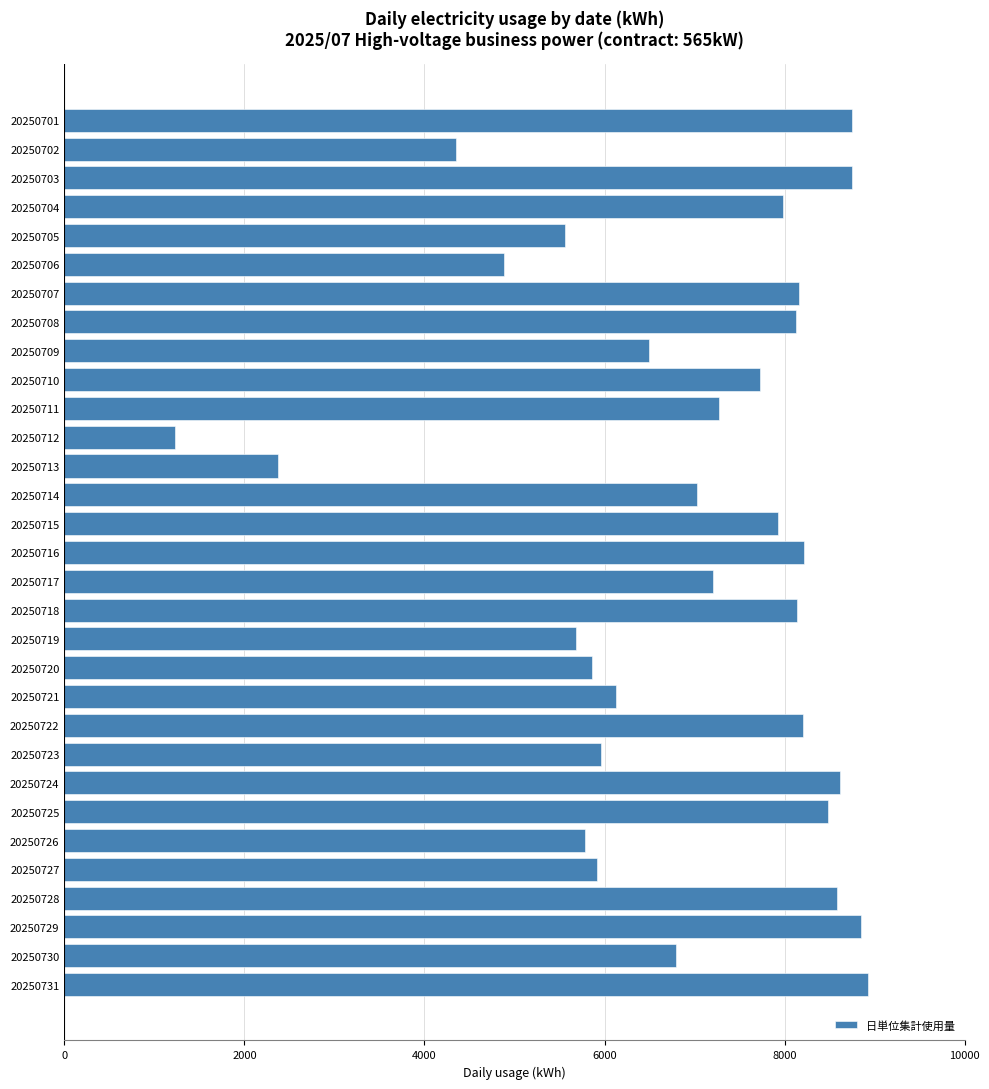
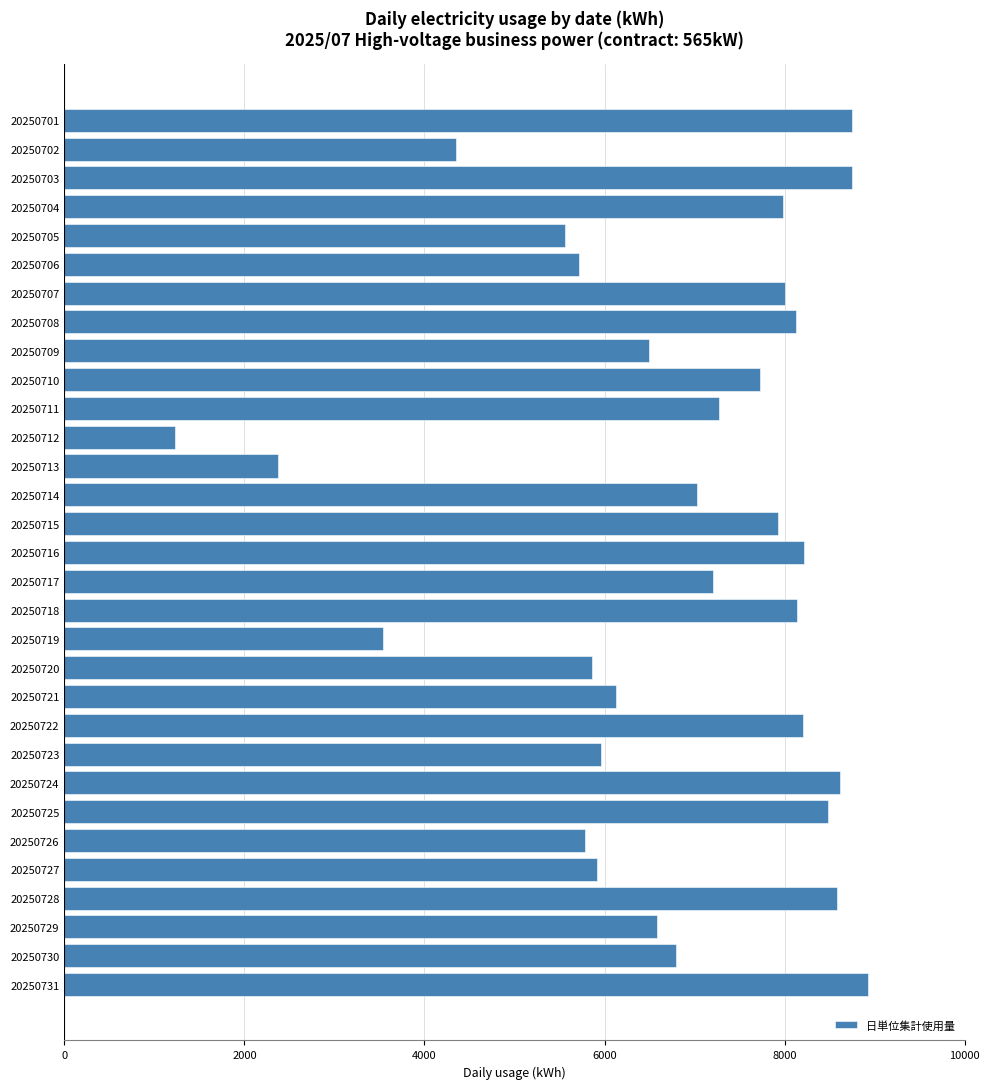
  {
    "20250701": 8800,
    "20250702": 4400,
    "20250703": 8800,
    "20250704": 8000,
    "20250705": 5600,
-   "20250706": 4900,
-   "20250707": 8200,
+   "20250706": 5700,
+   "20250707": 8000,
    "20250708": 8100,
    "20250709": 6500,
    "20250710": 7700,
    "20250711": 7300,
    "20250712": 1200,
    "20250713": 2400,
    "20250714": 7000,
    "20250715": 7900,
    "20250716": 8200,
    "20250717": 7200,
    "20250718": 8100,
-   "20250719": 5700,
+   "20250719": 3500,
    "20250720": 5900,
    "20250721": 6100,
    "20250722": 8200,
    "20250723": 6000,
    "20250724": 8600,
    "20250725": 8500,
    "20250726": 5800,
    "20250727": 5900,
    "20250728": 8600,
-   "20250729": 8800,
+   "20250729": 6600,
    "20250730": 6800,
    "20250731": 8900
  }
